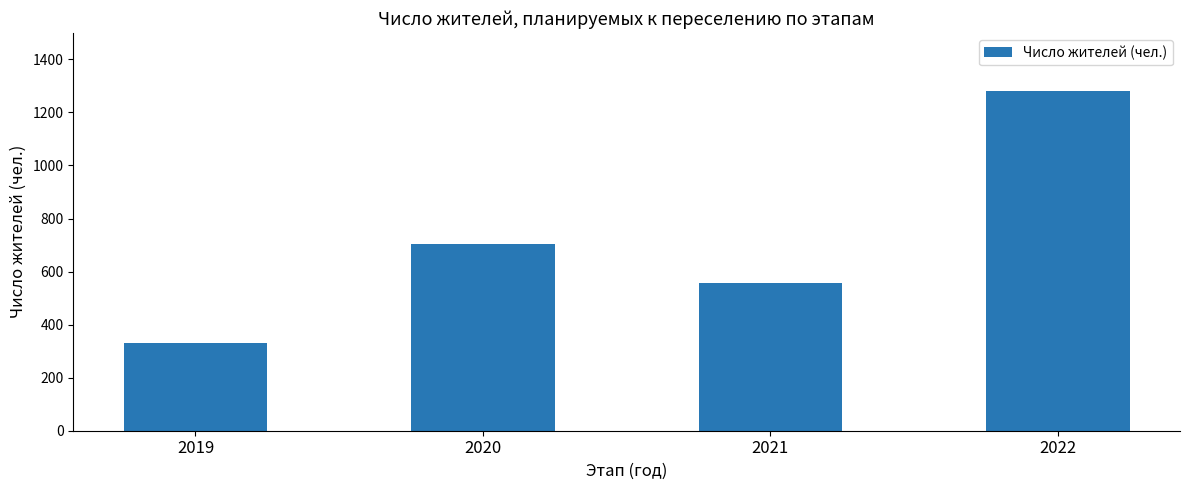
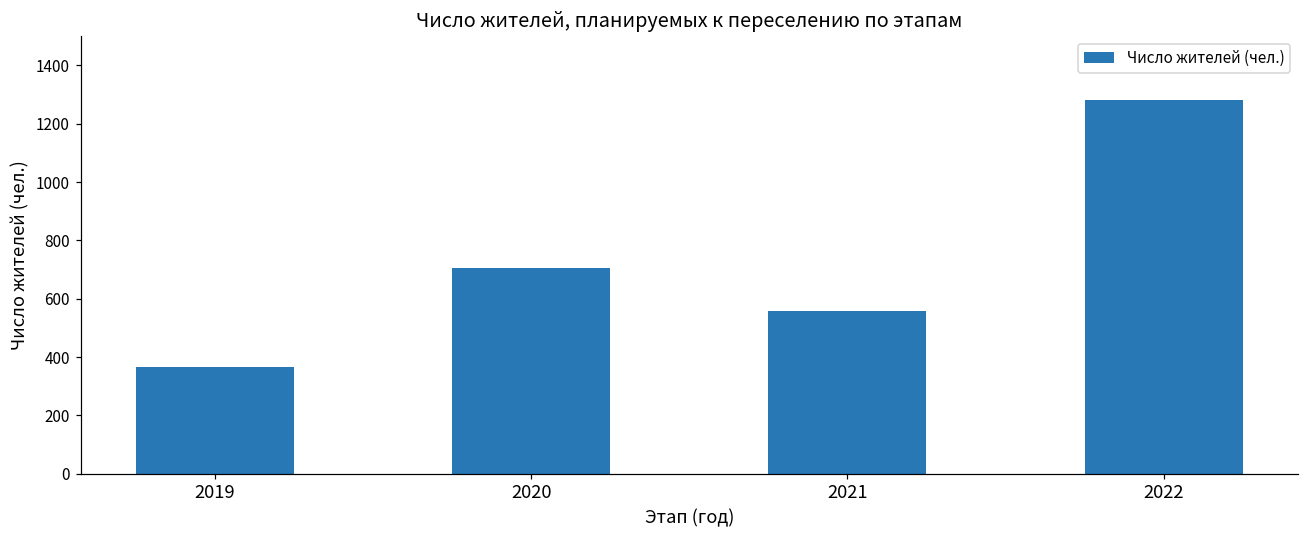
  {
-   "2019": 330,
+   "2019": 370,
    "2020": 700,
    "2021": 560,
    "2022": 1280
  }
